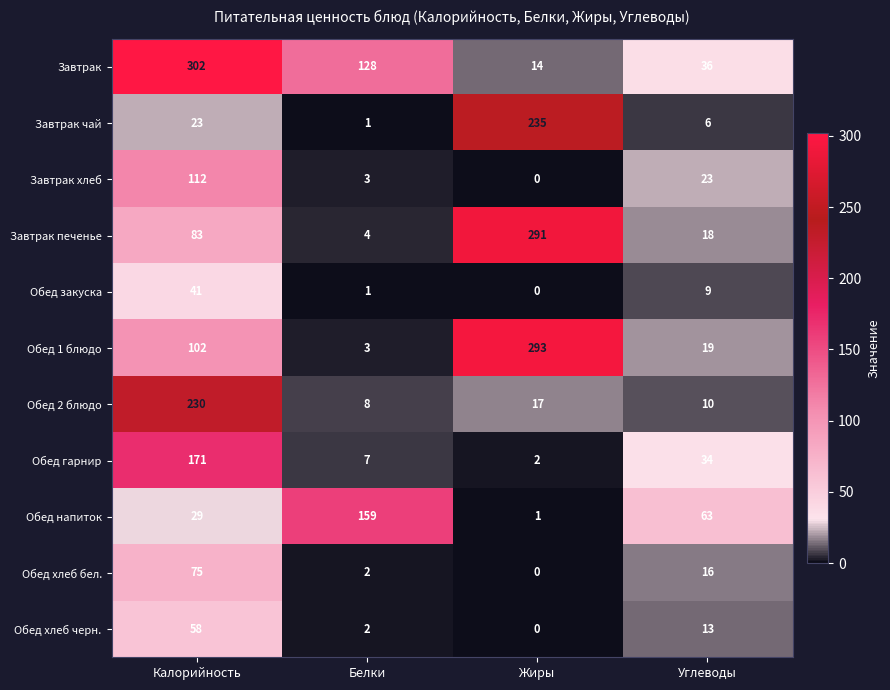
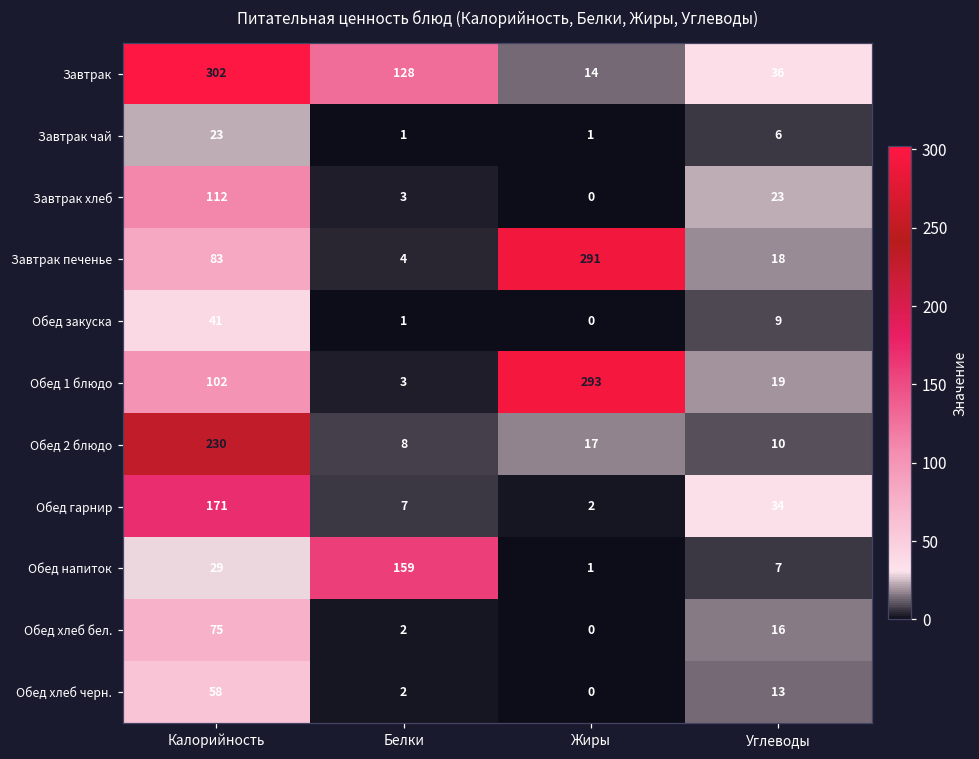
  {
    "Завтрак": {
      "Калорийность": 302,
      "Белки": 128,
      "Жиры": 14
    },
    "Завтрак чай": {
      "Калорийность": 23,
      "Белки": 1,
-     "Жиры": 235,
+     "Жиры": 1,
      "Углеводы": 6
    },
    "Завтрак хлеб": {
      "Калорийность": 112,
      "Белки": 3,
      "Жиры": 0,
      "Углеводы": 23
    },
    "Завтрак печенье": {
      "Калорийность": 83,
      "Белки": 4,
      "Жиры": 291,
      "Углеводы": 18
    },
    "Обед закуска": {
      "Белки": 1,
      "Жиры": 0,
      "Углеводы": 9
    },
    "Обед 1 блюдо": {
      "Калорийность": 102,
      "Белки": 3,
      "Жиры": 293,
      "Углеводы": 19
    },
    "Обед 2 блюдо": {
      "Калорийность": 230,
      "Белки": 8,
      "Жиры": 17,
      "Углеводы": 10
    },
    "Обед гарнир": {
      "Калорийность": 171,
      "Белки": 7,
      "Жиры": 2
    },
    "Обед напиток": {
      "Белки": 159,
      "Жиры": 1,
-     "Углеводы": 63
+     "Углеводы": 7
    },
    "Обед хлеб бел.": {
      "Калорийность": 75,
      "Белки": 2,
      "Жиры": 0,
      "Углеводы": 16
    },
    "Обед хлеб черн.": {
      "Калорийность": 58,
      "Белки": 2,
      "Жиры": 0,
      "Углеводы": 13
    }
  }
